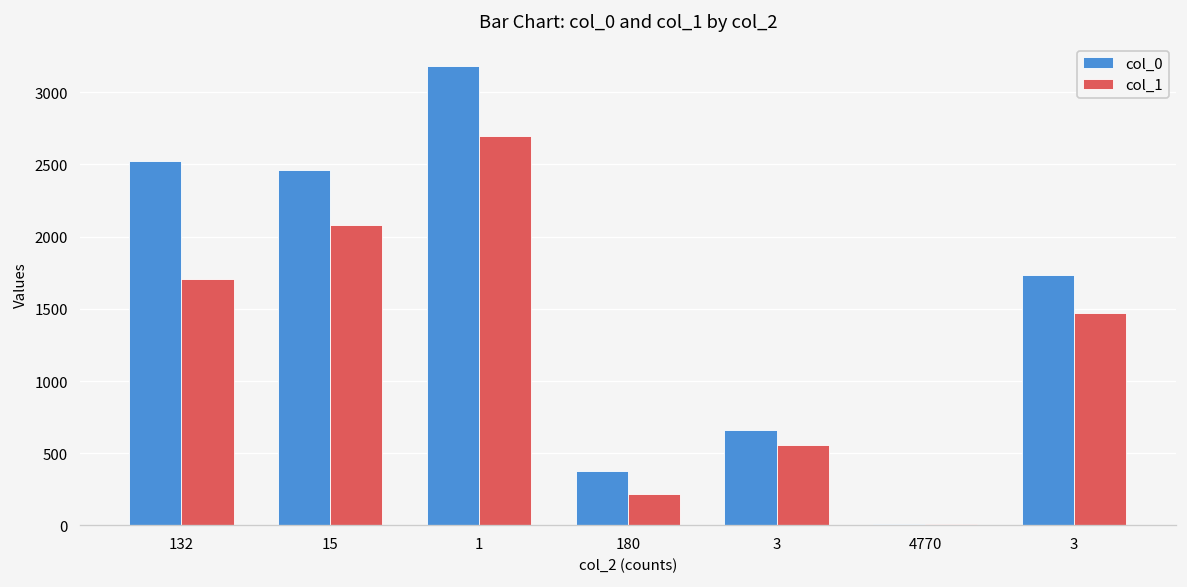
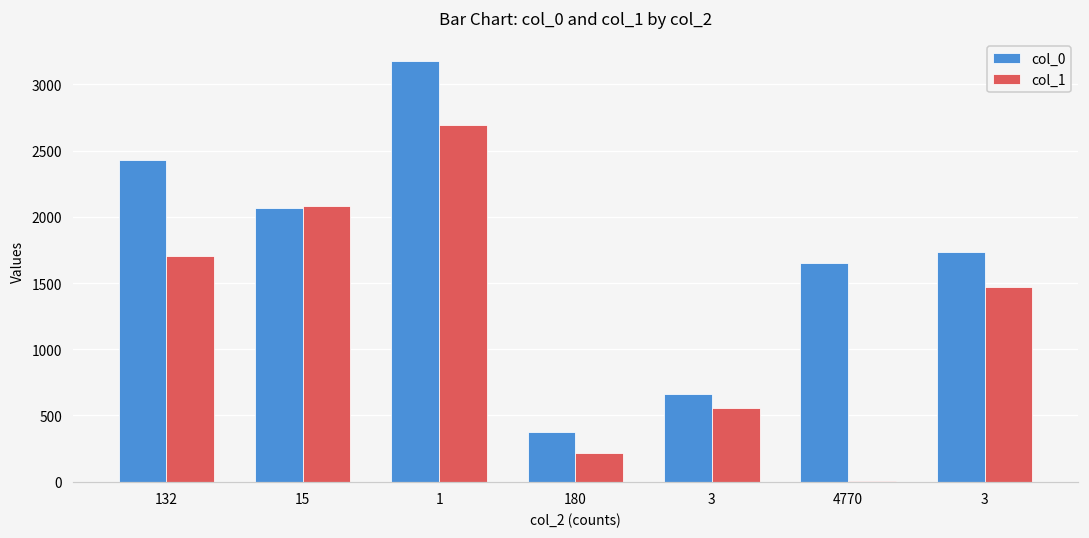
  {
    "col_0": {
-     "132": 2520,
-     "15": 2460,
+     "132": 2430,
+     "15": 2060,
      "1": 3180,
      "180": 380,
-     "4770": 10
+     "4770": 1650
    },
    "col_1": {
      "132": 1700,
      "15": 2080,
      "1": 2690,
      "180": 220
    }
  }
